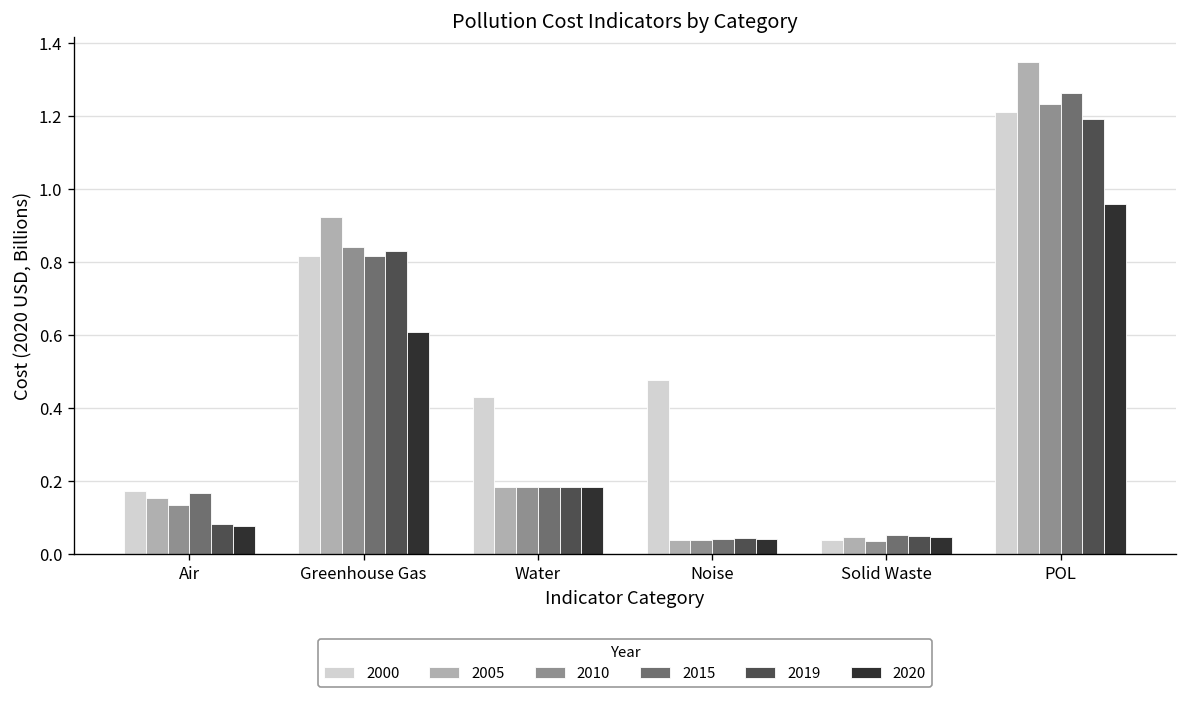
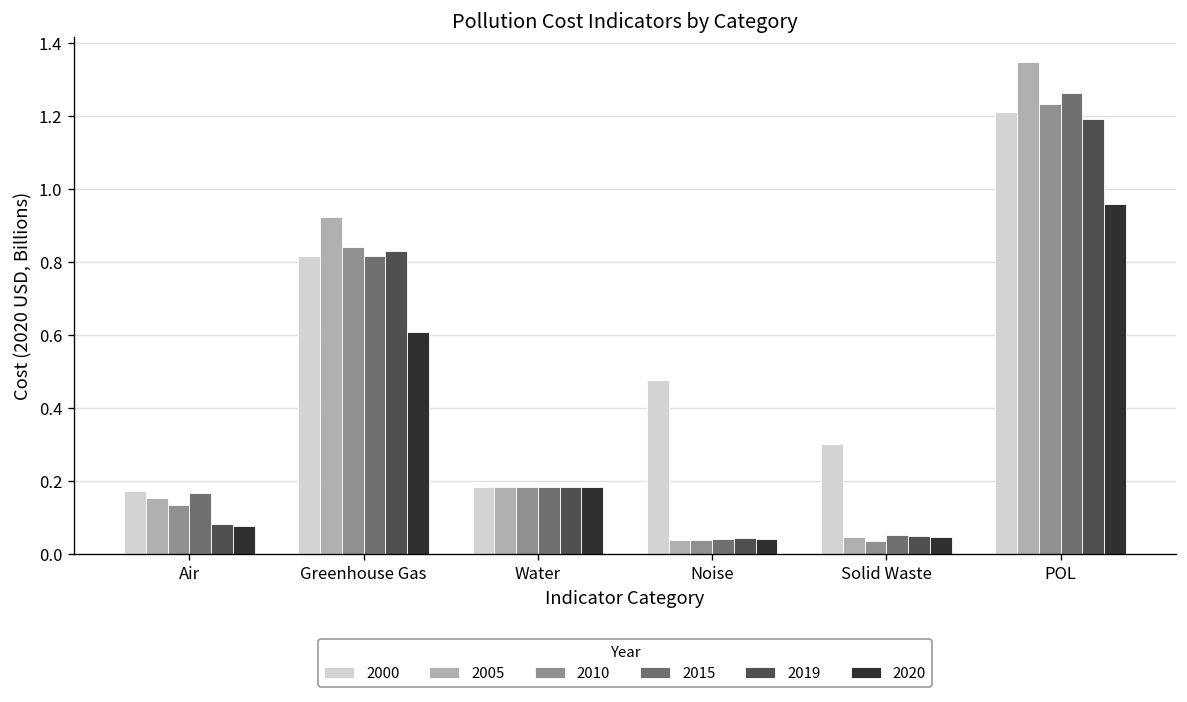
  {
    "2000": {
      "Air": 0.17,
      "Greenhouse Gas": 0.82,
-     "Water": 0.43,
+     "Water": 0.18,
      "Noise": 0.48,
-     "Solid Waste": 0.04,
+     "Solid Waste": 0.30,
      "POL": 1.21
    }
  }
